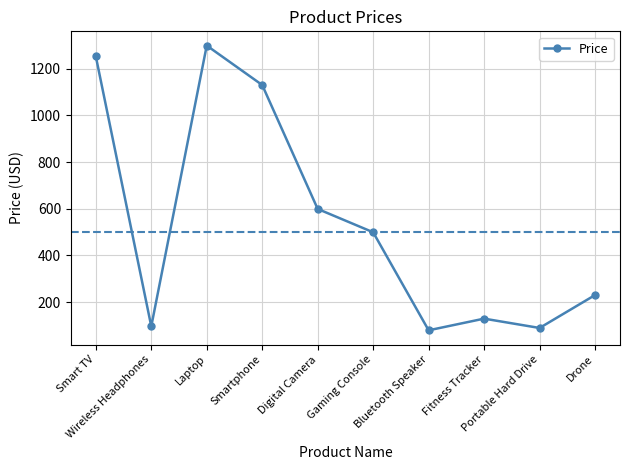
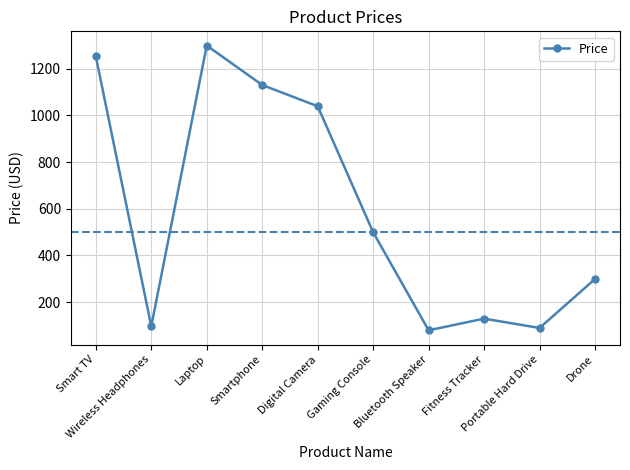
  {
    "Smart TV": 1250,
    "Wireless Headphones": 100,
    "Laptop": 1300,
    "Smartphone": 1130,
-   "Digital Camera": 600,
+   "Digital Camera": 1040,
    "Gaming Console": 500,
    "Bluetooth Speaker": 80,
    "Fitness Tracker": 130,
    "Portable Hard Drive": 90,
-   "Drone": 230
+   "Drone": 300
  }
